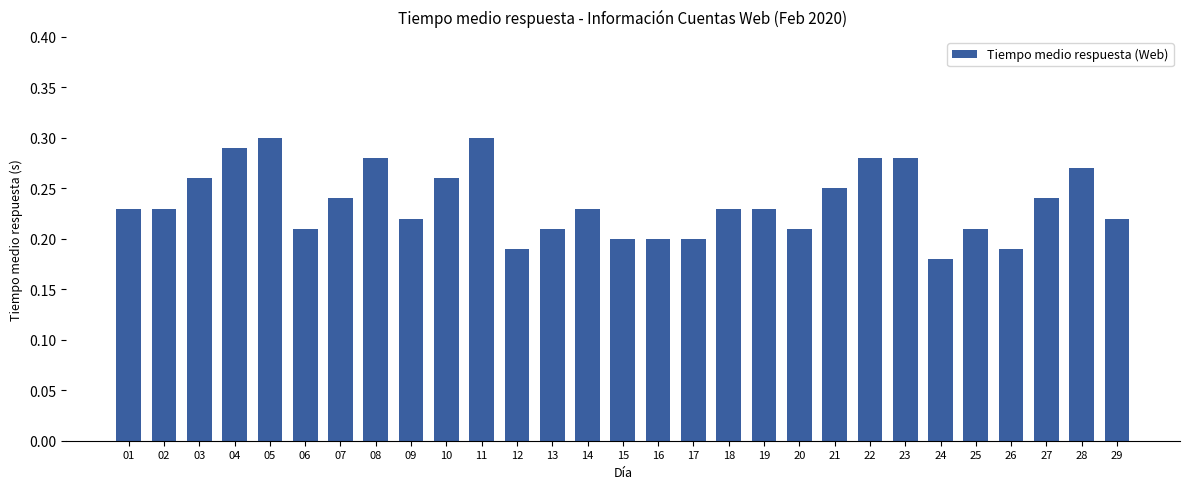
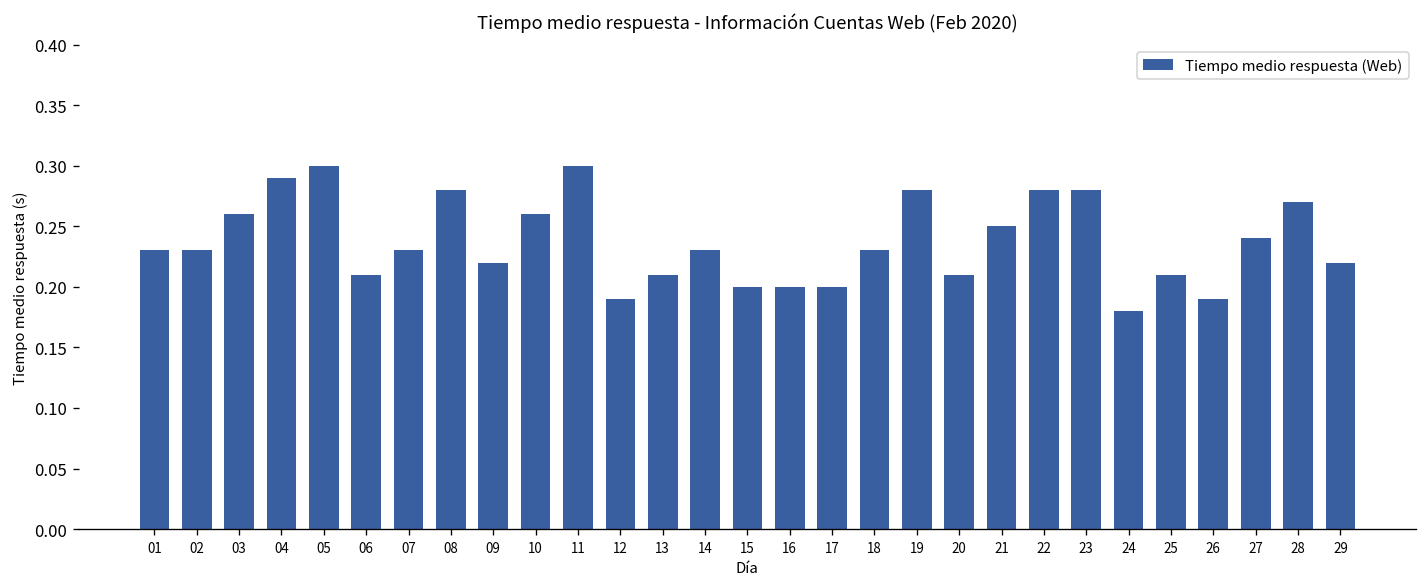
  {
    "01": 0.23,
    "02": 0.23,
    "03": 0.26,
    "04": 0.29,
    "05": 0.30,
    "06": 0.21,
-   "07": 0.24,
+   "07": 0.23,
    "08": 0.28,
    "09": 0.22,
    "10": 0.26,
    "11": 0.30,
    "12": 0.19,
    "13": 0.21,
    "14": 0.23,
    "15": 0.20,
    "16": 0.20,
    "17": 0.20,
    "18": 0.23,
-   "19": 0.23,
+   "19": 0.28,
    "20": 0.21,
    "21": 0.25,
    "22": 0.28,
    "23": 0.28,
    "24": 0.18,
    "25": 0.21,
    "26": 0.19,
    "27": 0.24,
    "28": 0.27,
    "29": 0.22
  }
